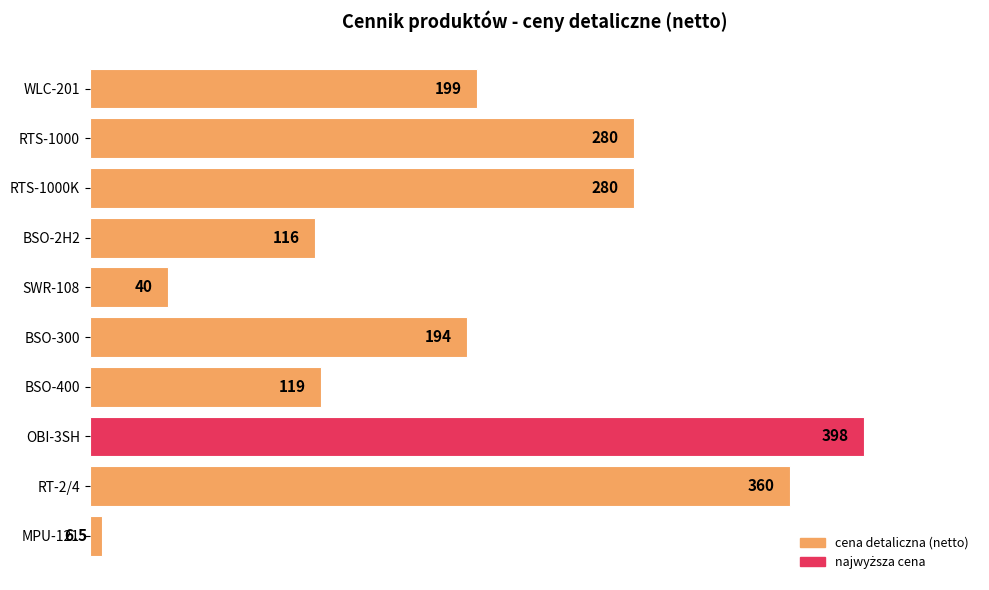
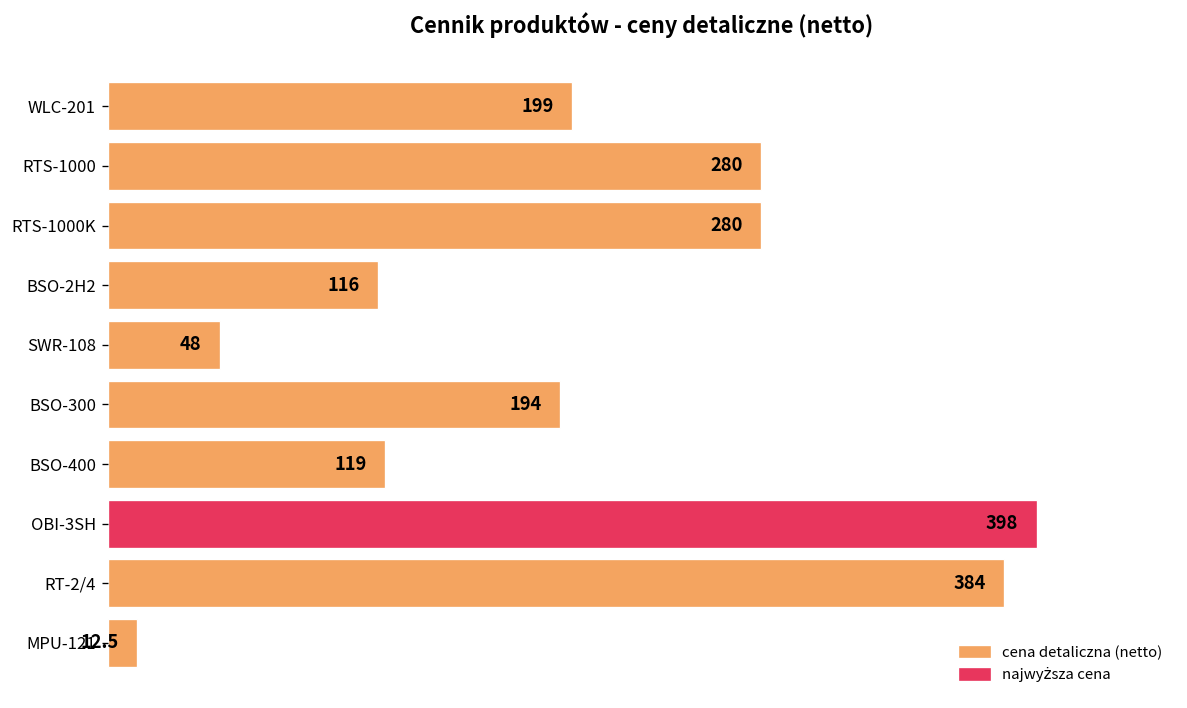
  {
    "WLC-201": 199,
    "RTS-1000": 280,
    "RTS-1000K": 280,
    "BSO-2H2": 116,
-   "SWR-108": 40,
+   "SWR-108": 48,
    "BSO-300": 194,
    "BSO-400": 119,
    "OBI-3SH": 398,
-   "RT-2/4": 360,
-   "MPU-121": 6.5
+   "RT-2/4": 384,
+   "MPU-121": 12.5
  }
